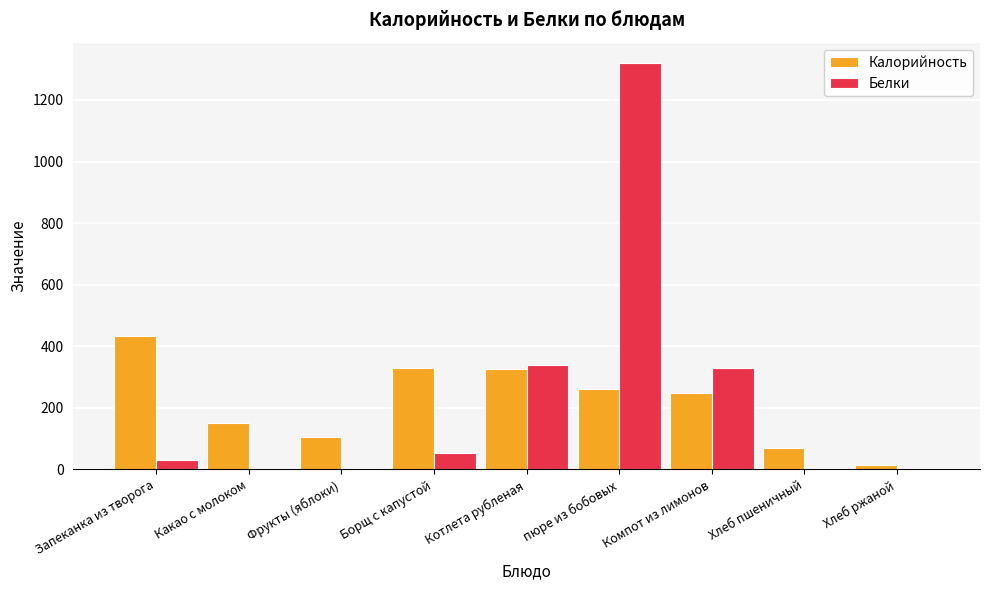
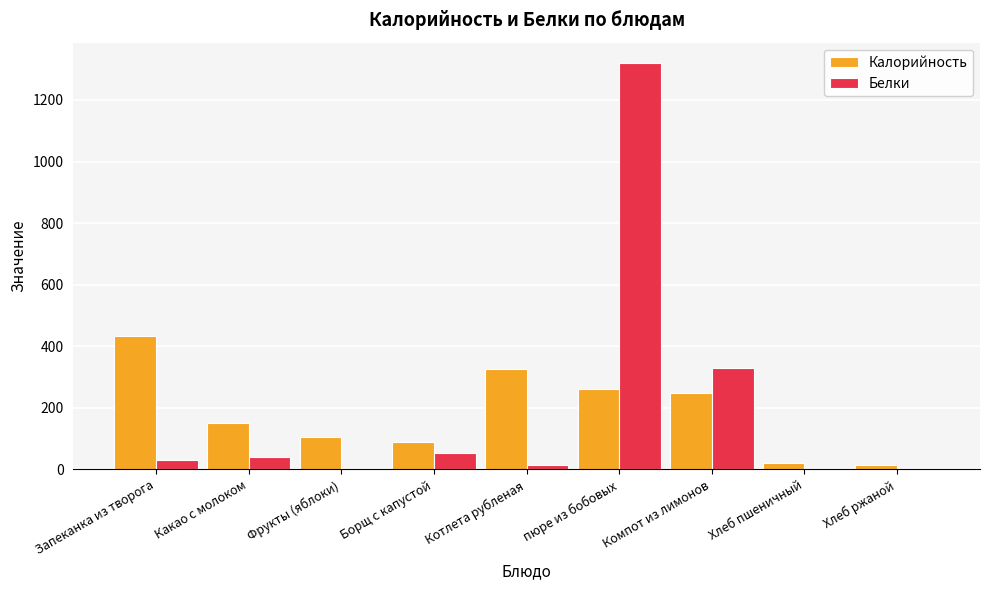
  {
    "Калорийность": {
      "Запеканка из творога": 440,
      "Какао с молоком": 150,
      "Фрукты (яблоки)": 100,
-     "Борщ с капустой": 330,
+     "Борщ с капустой": 90,
      "Котлета рубленая": 330,
      "пюре из бобовых": 260,
      "Компот из лимонов": 250,
-     "Хлеб пшеничный": 70,
+     "Хлеб пшеничный": 20,
      "Хлеб ржаной": 10
    },
    "Белки": {
      "Запеканка из творога": 30,
-     "Какао с молоком": 0,
+     "Какао с молоком": 40,
      "Борщ с капустой": 50,
-     "Котлета рубленая": 340,
+     "Котлета рубленая": 10,
      "пюре из бобовых": 1320,
      "Компот из лимонов": 330
    }
  }
